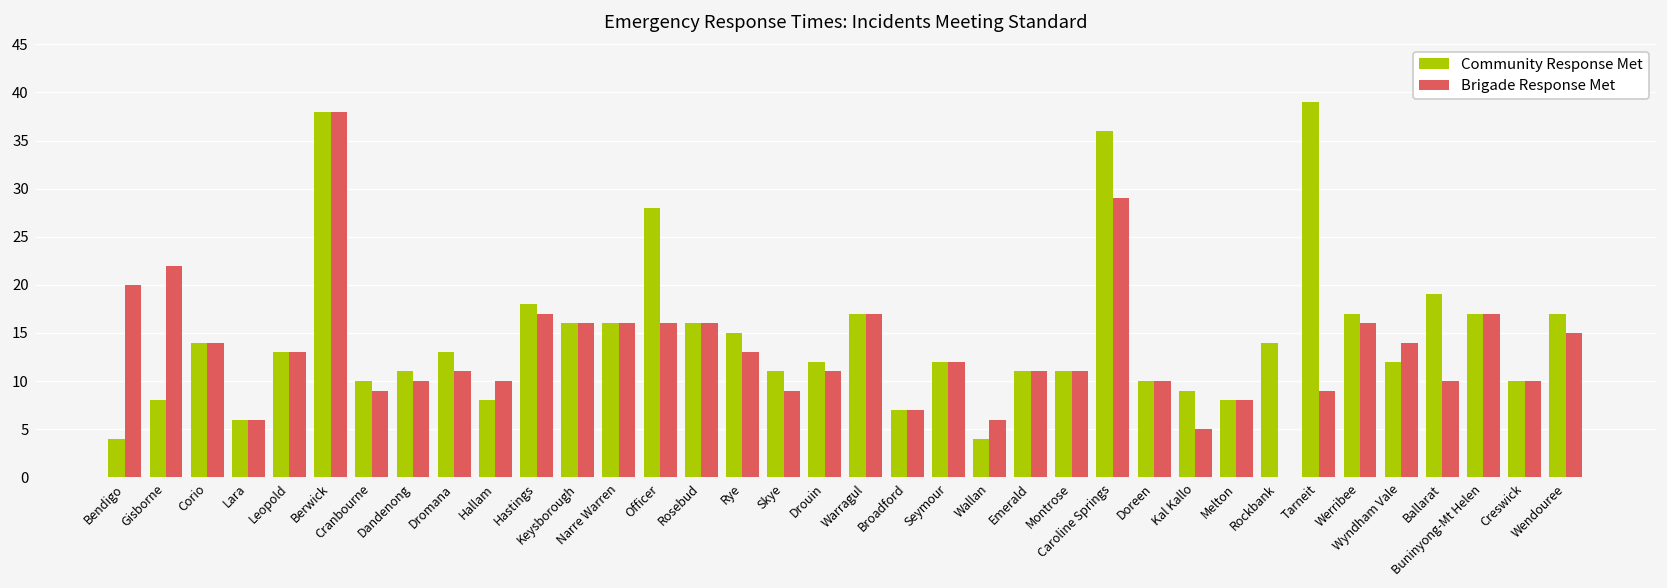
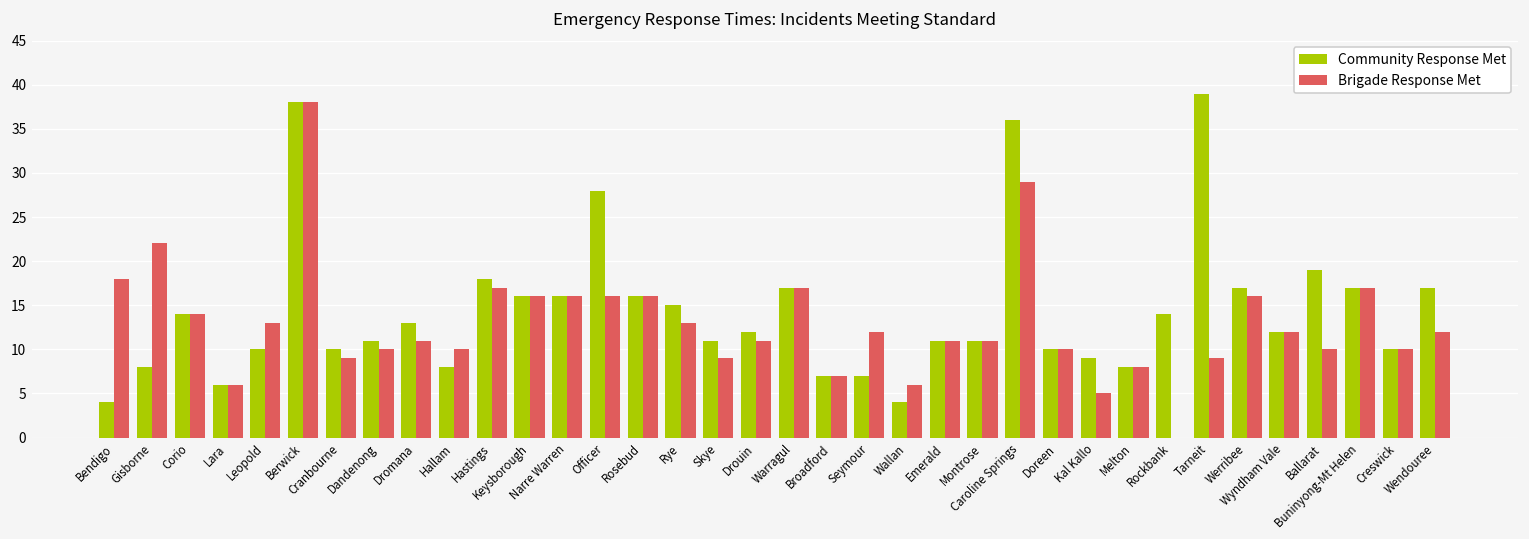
  {
    "Community Response Met": {
      "Bendigo": 4,
      "Gisborne": 8,
      "Corio": 14,
      "Lara": 6,
-     "Leopold": 13,
+     "Leopold": 10,
      "Berwick": 38,
      "Cranbourne": 10,
      "Dandenong": 11,
      "Dromana": 13,
      "Hallam": 8,
      "Hastings": 18,
      "Keysborough": 16,
      "Narre Warren": 16,
      "Officer": 28,
      "Rosebud": 16,
      "Rye": 15,
      "Skye": 11,
      "Drouin": 12,
      "Warragul": 17,
      "Broadford": 7,
-     "Seymour": 12,
+     "Seymour": 7,
      "Wallan": 4,
      "Emerald": 11,
      "Montrose": 11,
      "Caroline Springs": 36,
      "Doreen": 10,
      "Kal Kallo": 9,
      "Melton": 8,
      "Rockbank": 14,
      "Tarneit": 39,
      "Werribee": 17,
      "Wyndham Vale": 12,
      "Ballarat": 19,
      "Buninyong-Mt Helen": 17,
      "Creswick": 10,
      "Wendouree": 17
    },
    "Brigade Response Met": {
-     "Bendigo": 20,
+     "Bendigo": 18,
      "Gisborne": 22,
      "Corio": 14,
      "Lara": 6,
      "Leopold": 13,
      "Berwick": 38,
      "Cranbourne": 9,
      "Dandenong": 10,
      "Dromana": 11,
      "Hallam": 10,
      "Hastings": 17,
      "Keysborough": 16,
      "Narre Warren": 16,
      "Officer": 16,
      "Rosebud": 16,
      "Rye": 13,
      "Skye": 9,
      "Drouin": 11,
      "Warragul": 17,
      "Broadford": 7,
      "Seymour": 12,
      "Wallan": 6,
      "Emerald": 11,
      "Montrose": 11,
      "Caroline Springs": 29,
      "Doreen": 10,
      "Kal Kallo": 5,
      "Melton": 8,
      "Rockbank": 0,
      "Tarneit": 9,
      "Werribee": 16,
-     "Wyndham Vale": 14,
+     "Wyndham Vale": 12,
      "Ballarat": 10,
      "Buninyong-Mt Helen": 17,
      "Creswick": 10,
-     "Wendouree": 15
+     "Wendouree": 12
    }
  }
